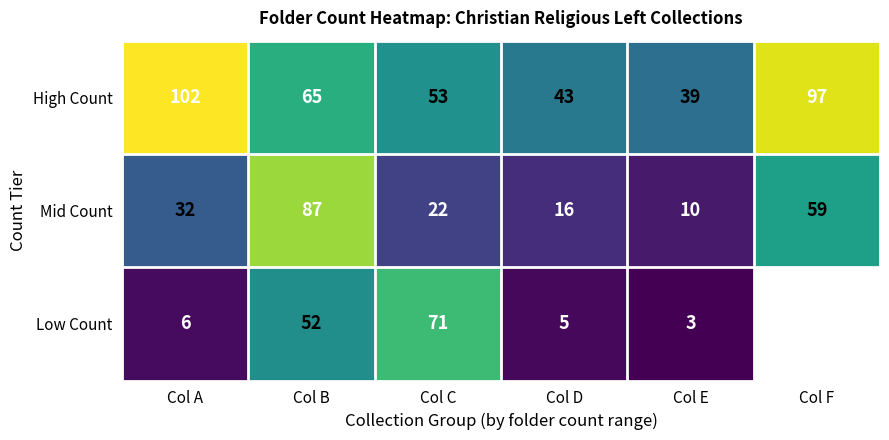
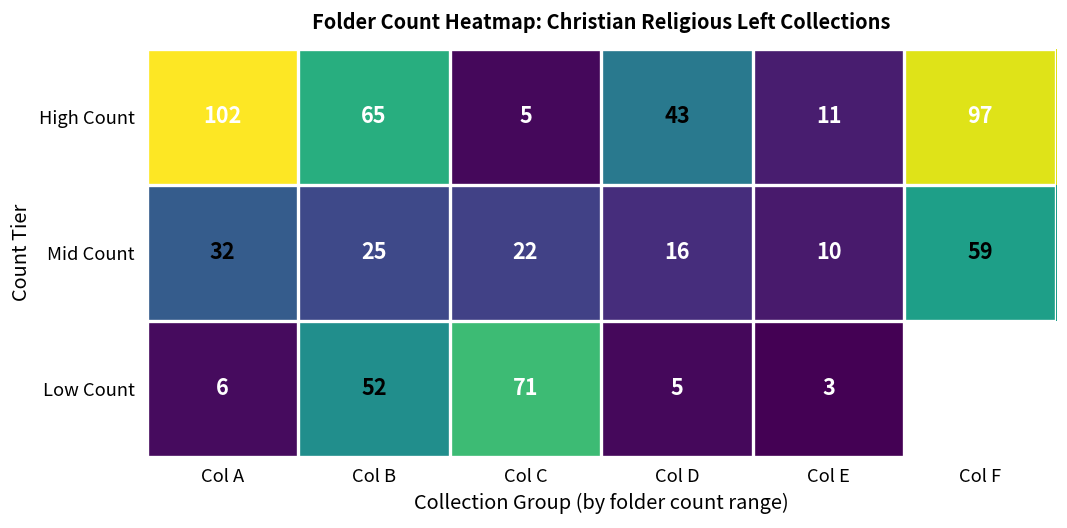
  {
    "High Count": {
      "Col A": 102,
      "Col B": 65,
-     "Col C": 53,
+     "Col C": 5,
      "Col D": 43,
-     "Col E": 39,
+     "Col E": 11,
      "Col F": 97
    },
    "Mid Count": {
      "Col A": 32,
-     "Col B": 87,
+     "Col B": 25,
      "Col C": 22,
      "Col D": 16,
      "Col E": 10,
      "Col F": 59
    },
    "Low Count": {
      "Col A": 6,
      "Col B": 52,
      "Col C": 71,
      "Col D": 5,
      "Col E": 3
    }
  }
